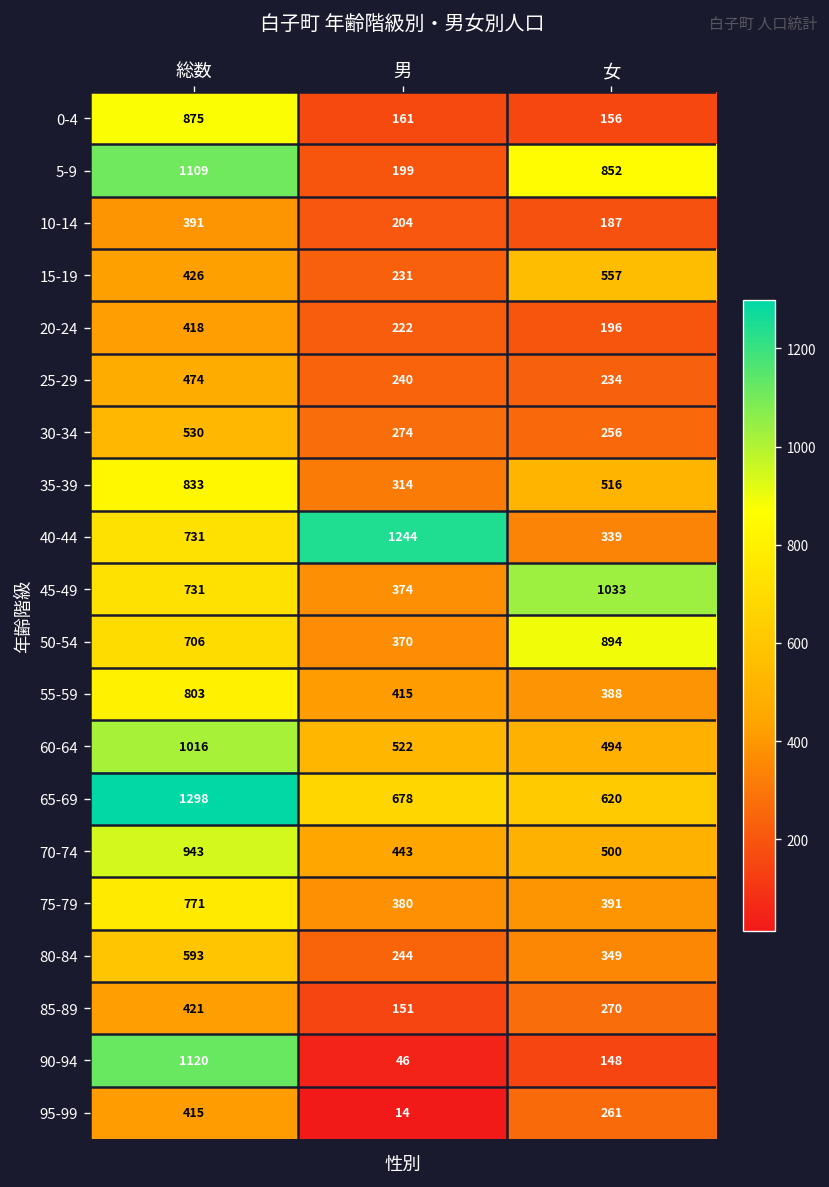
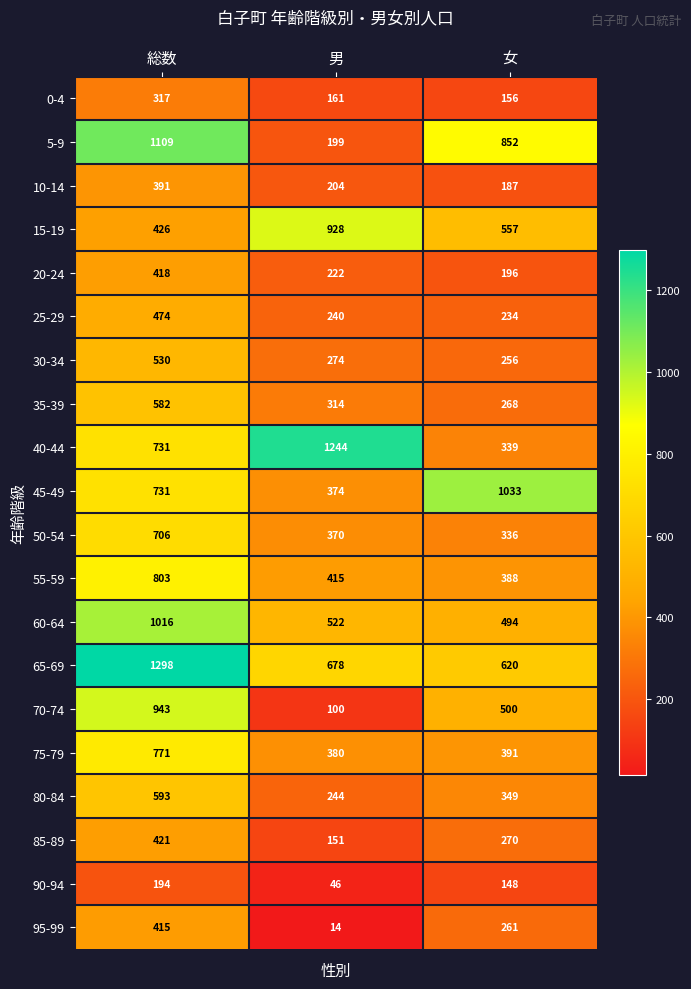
  {
    "0-4": {
-     "総数": 875,
+     "総数": 317,
      "男": 161,
      "女": 156
    },
    "5-9": {
      "総数": 1109,
      "男": 199,
      "女": 852
    },
    "10-14": {
      "総数": 391,
      "男": 204,
      "女": 187
    },
    "15-19": {
      "総数": 426,
-     "男": 231,
+     "男": 928,
      "女": 557
    },
    "20-24": {
      "総数": 418,
      "男": 222,
      "女": 196
    },
    "25-29": {
      "総数": 474,
      "男": 240,
      "女": 234
    },
    "30-34": {
      "総数": 530,
      "男": 274,
      "女": 256
    },
    "35-39": {
-     "総数": 833,
+     "総数": 582,
      "男": 314,
-     "女": 516
+     "女": 268
    },
    "40-44": {
      "総数": 731,
      "男": 1244,
      "女": 339
    },
    "45-49": {
      "総数": 731,
      "男": 374,
      "女": 1033
    },
    "50-54": {
      "総数": 706,
      "男": 370,
-     "女": 894
+     "女": 336
    },
    "55-59": {
      "総数": 803,
      "男": 415,
      "女": 388
    },
    "60-64": {
      "総数": 1016,
      "男": 522,
      "女": 494
    },
    "65-69": {
      "総数": 1298,
      "男": 678,
      "女": 620
    },
    "70-74": {
      "総数": 943,
-     "男": 443,
+     "男": 100,
      "女": 500
    },
    "75-79": {
      "総数": 771,
      "男": 380,
      "女": 391
    },
    "80-84": {
      "総数": 593,
      "男": 244,
      "女": 349
    },
    "85-89": {
      "総数": 421,
      "男": 151,
      "女": 270
    },
    "90-94": {
-     "総数": 1120,
+     "総数": 194,
      "男": 46,
      "女": 148
    },
    "95-99": {
      "総数": 415,
      "男": 14,
      "女": 261
    }
  }
